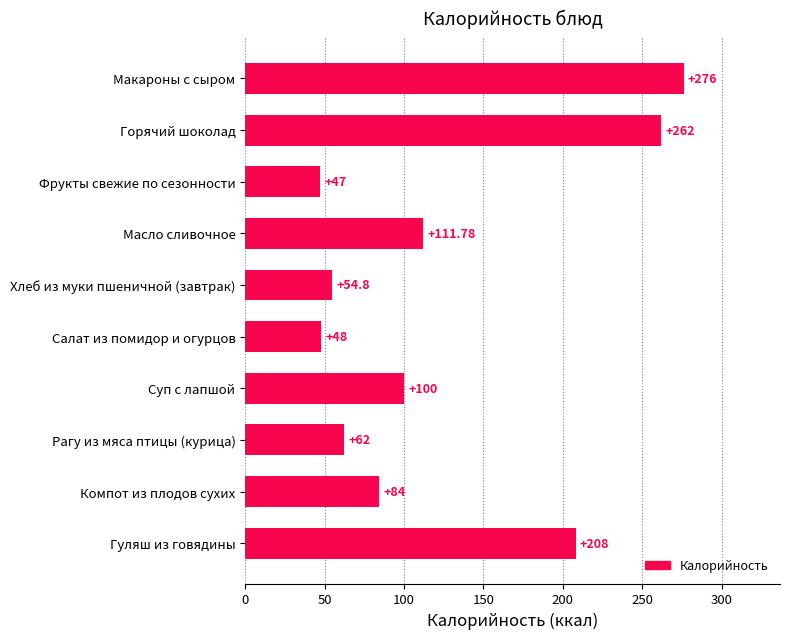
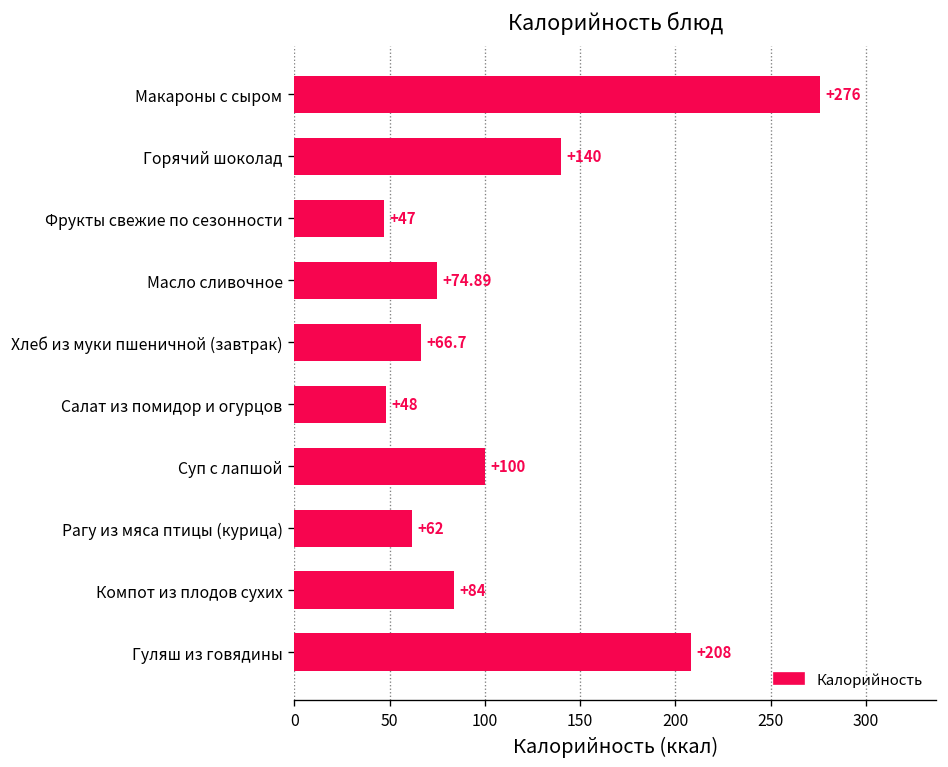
  {
    "Макароны с сыром": "+276",
-   "Горячий шоколад": "+262",
+   "Горячий шоколад": "+140",
    "Фрукты свежие по сезонности": "+47",
-   "Масло сливочное": "+111.78",
-   "Хлеб из муки пшеничной (завтрак)": "+54.8",
+   "Масло сливочное": "+74.89",
+   "Хлеб из муки пшеничной (завтрак)": "+66.7",
    "Салат из помидор и огурцов": "+48",
    "Суп с лапшой": "+100",
    "Рагу из мяса птицы (курица)": "+62",
    "Компот из плодов сухих": "+84",
    "Гуляш из говядины": "+208"
  }
